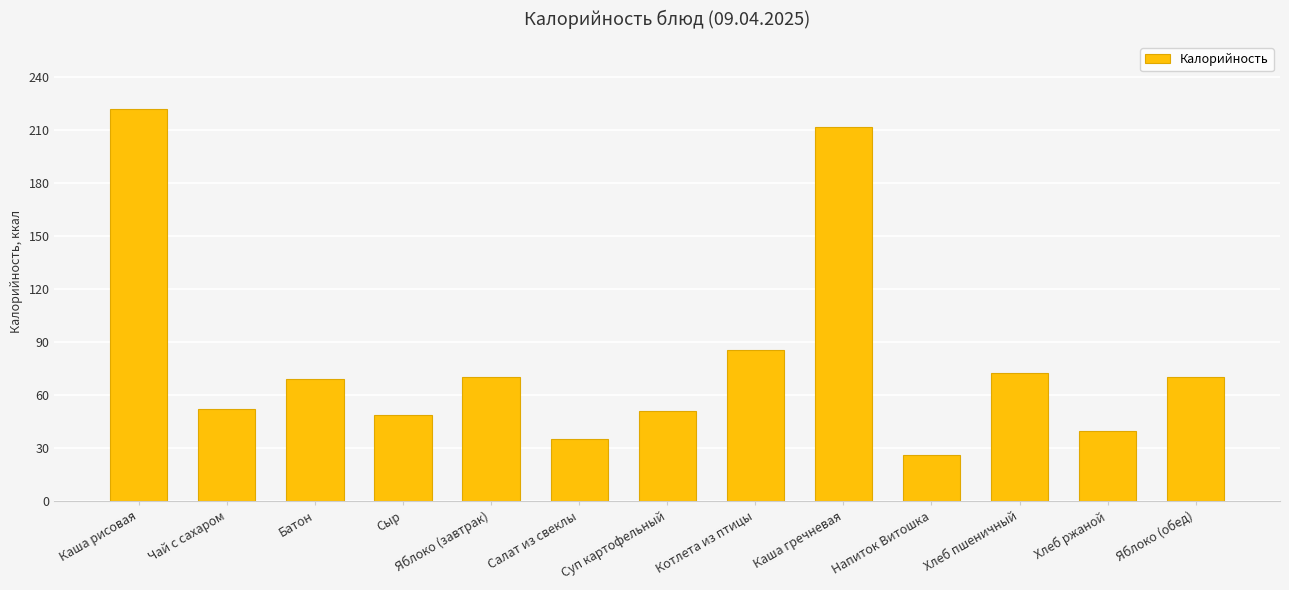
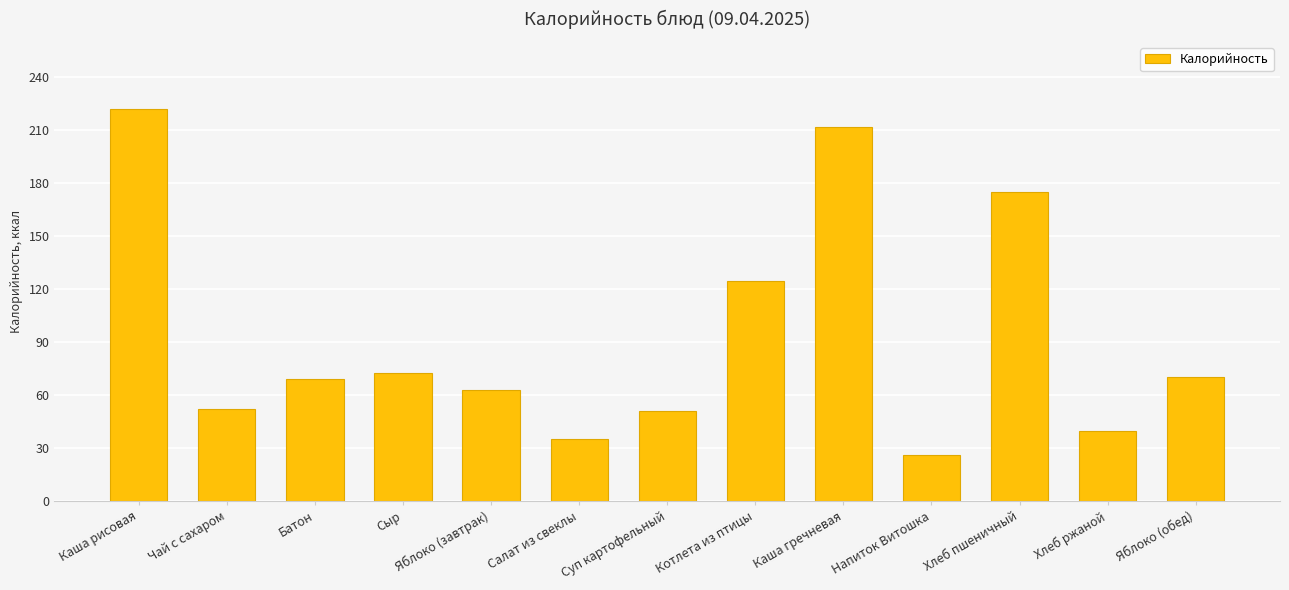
  {
    "Каша рисовая": 222,
    "Чай с сахаром": 52,
    "Батон": 69,
-   "Сыр": 49,
-   "Яблоко (завтрак)": 71,
+   "Сыр": 73,
+   "Яблоко (завтрак)": 63,
    "Салат из свеклы": 35,
    "Суп картофельный": 51,
-   "Котлета из птицы": 86,
+   "Котлета из птицы": 125,
    "Каша гречневая": 212,
    "Напиток Витошка": 26,
-   "Хлеб пшеничный": 73,
+   "Хлеб пшеничный": 175,
    "Хлеб ржаной": 40,
    "Яблоко (обед)": 71
  }
